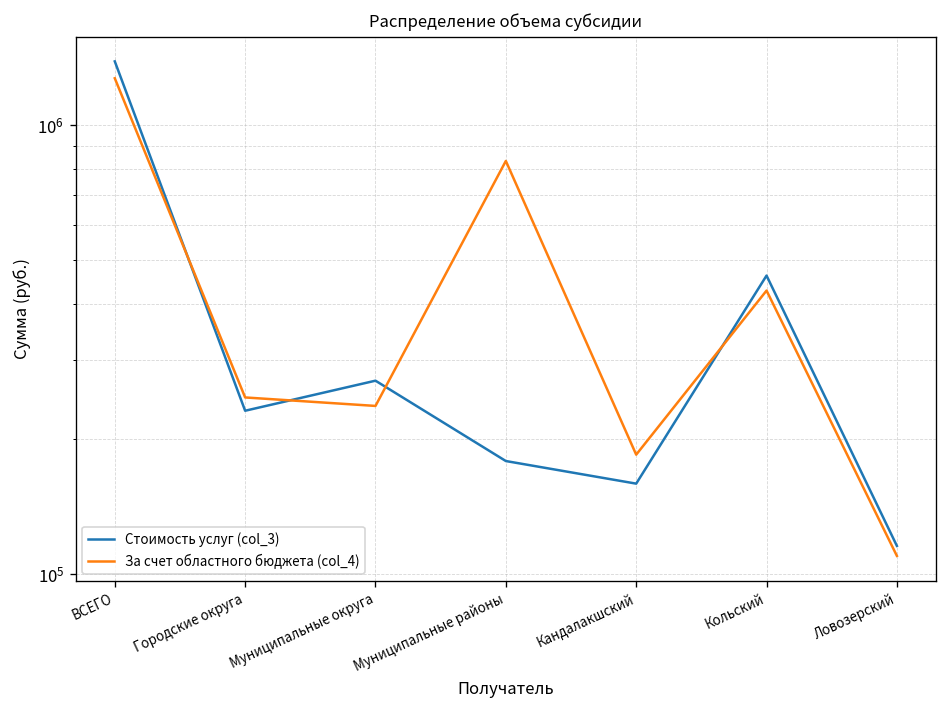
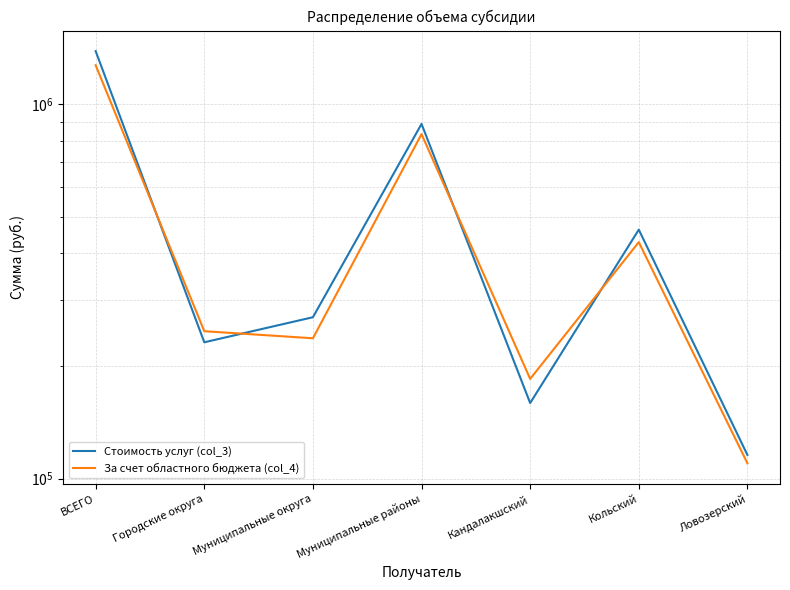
  {
    "Стоимость услуг (col_3)": {
      "ВСЕГО": 1390000,
      "Городские округа": 230000,
      "Муниципальные округа": 270000,
-     "Муниципальные районы": 180000,
+     "Муниципальные районы": 890000,
      "Кандалакшский": 159000,
      "Кольский": 460000,
      "Ловозерский": 116000
    },
    "За счет областного бюджета (col_4)": {
      "ВСЕГО": 1270000,
      "Городские округа": 250000,
      "Муниципальные округа": 240000,
      "Муниципальные районы": 830000,
      "Кандалакшский": 180000,
      "Кольский": 430000,
      "Ловозерский": 110000
    }
  }
